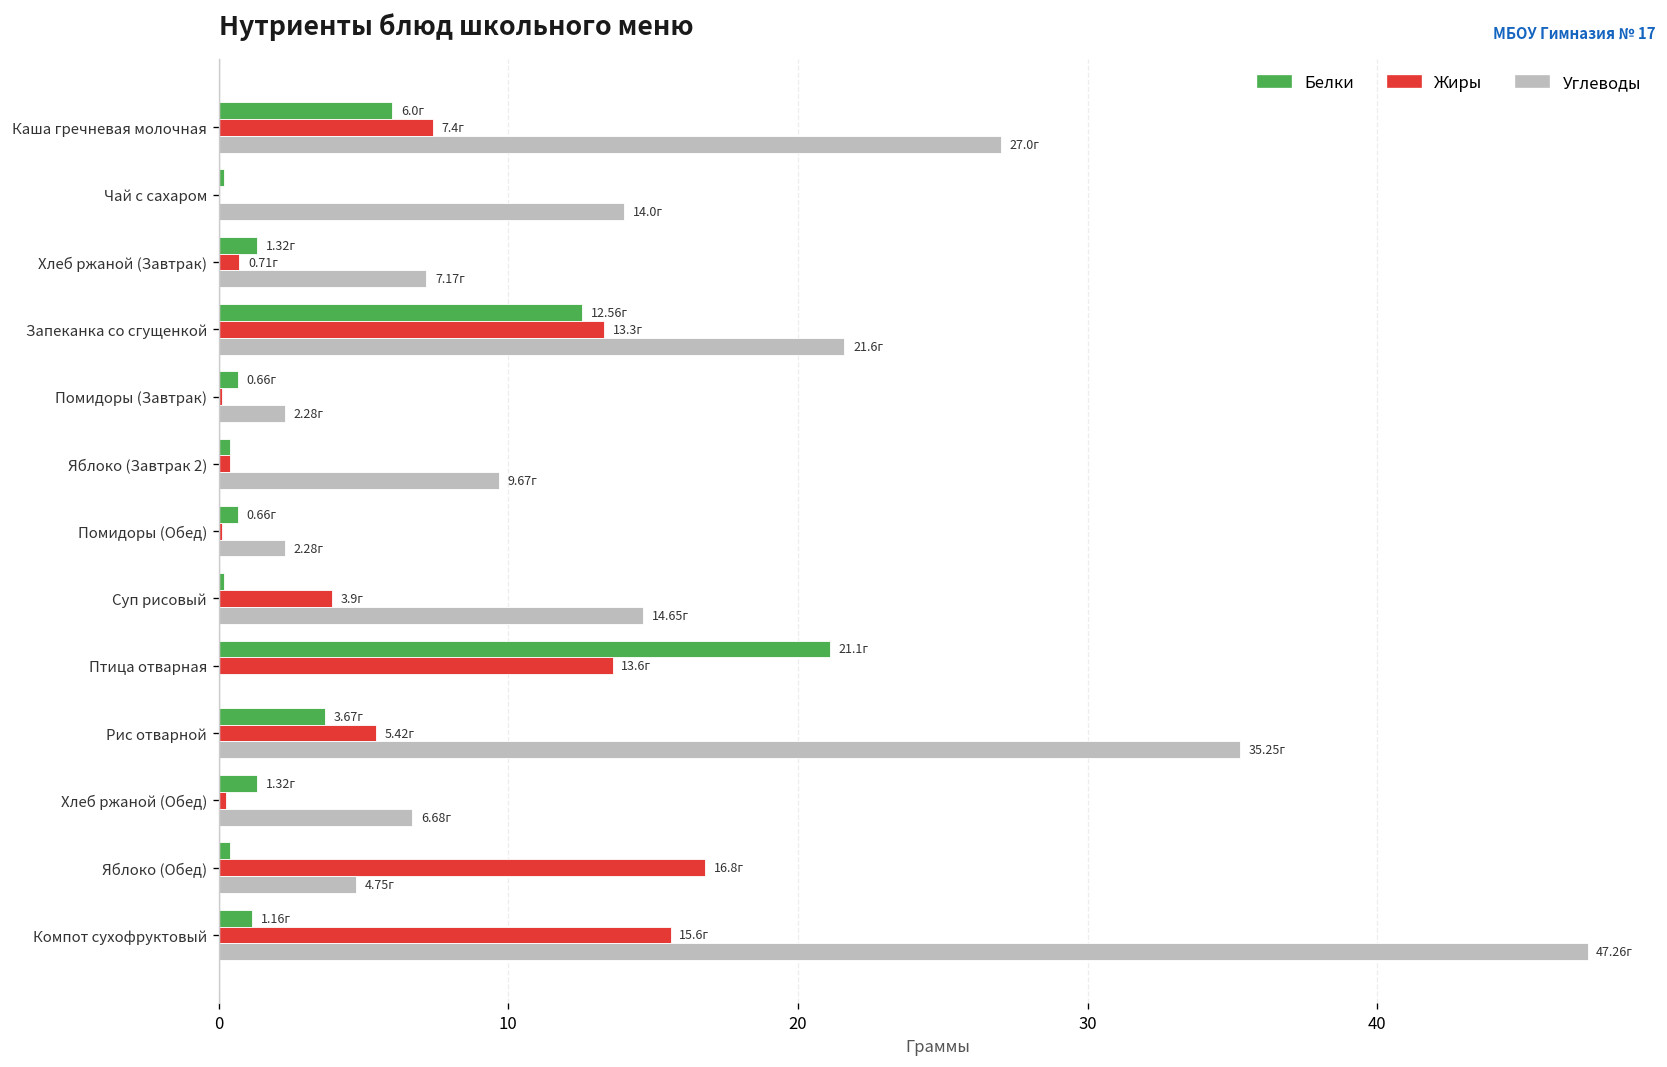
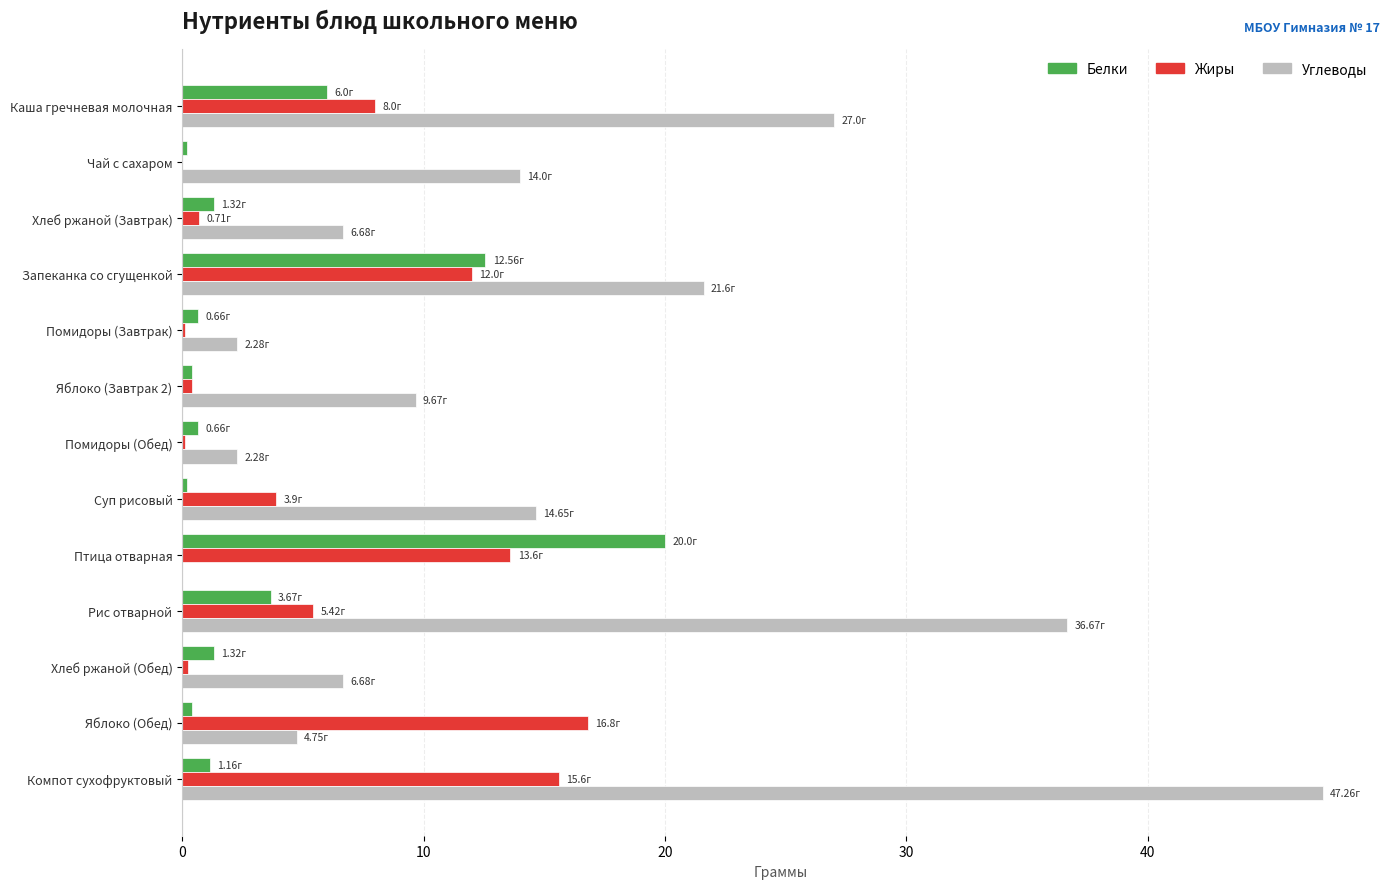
  {
    "Белки": {
      "Каша гречневая молочная": "6.0г",
      "Хлеб ржаной (Завтрак)": "1.32г",
      "Запеканка со сгущенкой": "12.56г",
      "Помидоры (Завтрак)": "0.66г",
      "Помидоры (Обед)": "0.66г",
-     "Птица отварная": "21.1г",
+     "Птица отварная": "20.0г",
      "Рис отварной": "3.67г",
      "Хлеб ржаной (Обед)": "1.32г",
      "Компот сухофруктовый": "1.16г"
    },
    "Жиры": {
-     "Каша гречневая молочная": "7.4г",
+     "Каша гречневая молочная": "8.0г",
      "Хлеб ржаной (Завтрак)": "0.71г",
-     "Запеканка со сгущенкой": "13.3г",
+     "Запеканка со сгущенкой": "12.0г",
      "Суп рисовый": "3.9г",
      "Птица отварная": "13.6г",
      "Рис отварной": "5.42г",
      "Яблоко (Обед)": "16.8г",
      "Компот сухофруктовый": "15.6г"
    },
    "Углеводы": {
      "Каша гречневая молочная": "27.0г",
      "Чай с сахаром": "14.0г",
-     "Хлеб ржаной (Завтрак)": "7.17г",
+     "Хлеб ржаной (Завтрак)": "6.68г",
      "Запеканка со сгущенкой": "21.6г",
      "Помидоры (Завтрак)": "2.28г",
      "Яблоко (Завтрак 2)": "9.67г",
      "Помидоры (Обед)": "2.28г",
      "Суп рисовый": "14.65г",
-     "Рис отварной": "35.25г",
+     "Рис отварной": "36.67г",
      "Хлеб ржаной (Обед)": "6.68г",
      "Яблоко (Обед)": "4.75г",
      "Компот сухофруктовый": "47.26г"
    }
  }
